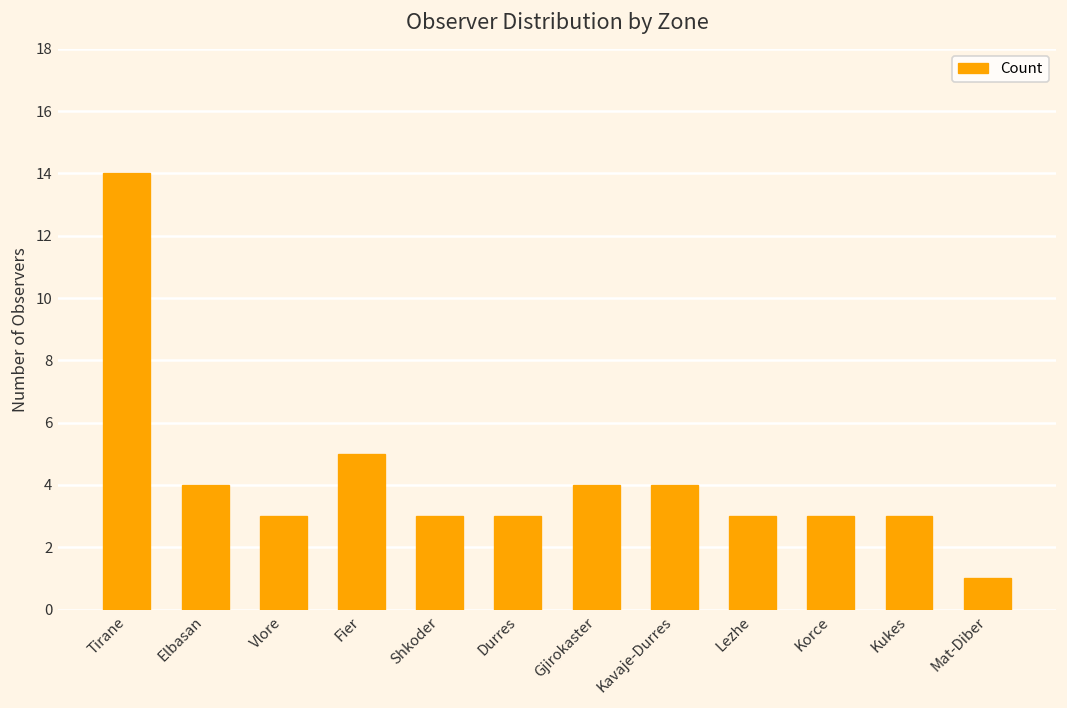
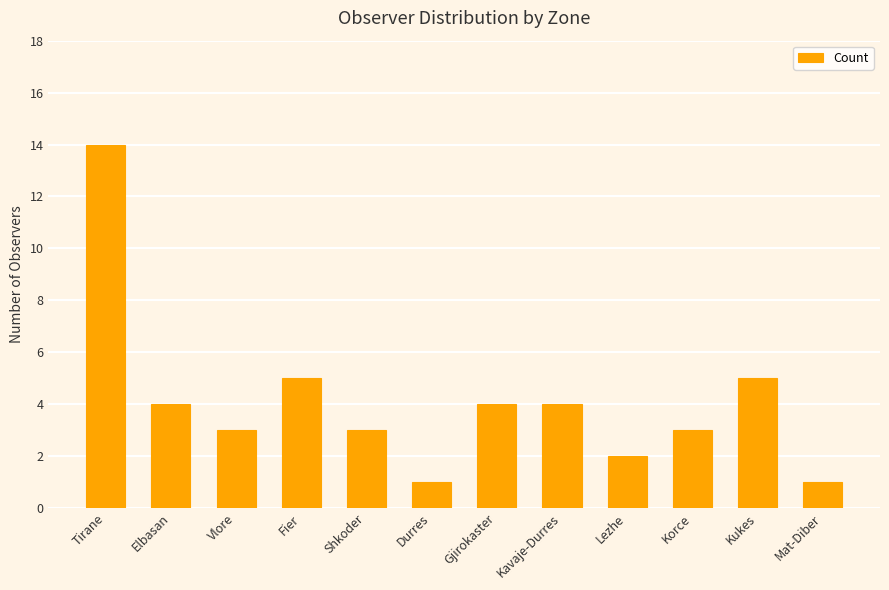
  {
    "Tirane": 14,
    "Elbasan": 4,
    "Vlore": 3,
    "Fier": 5,
    "Shkoder": 3,
-   "Durres": 3,
+   "Durres": 1,
    "Gjirokaster": 4,
    "Kavaje-Durres": 4,
-   "Lezhe": 3,
+   "Lezhe": 2,
    "Korce": 3,
-   "Kukes": 3,
+   "Kukes": 5,
    "Mat-Diber": 1
  }
